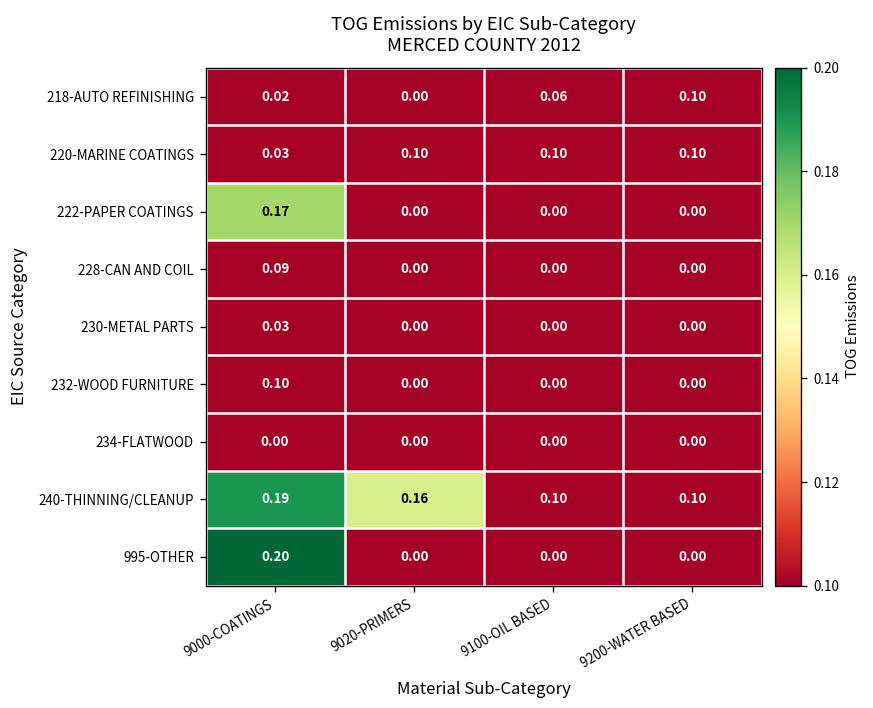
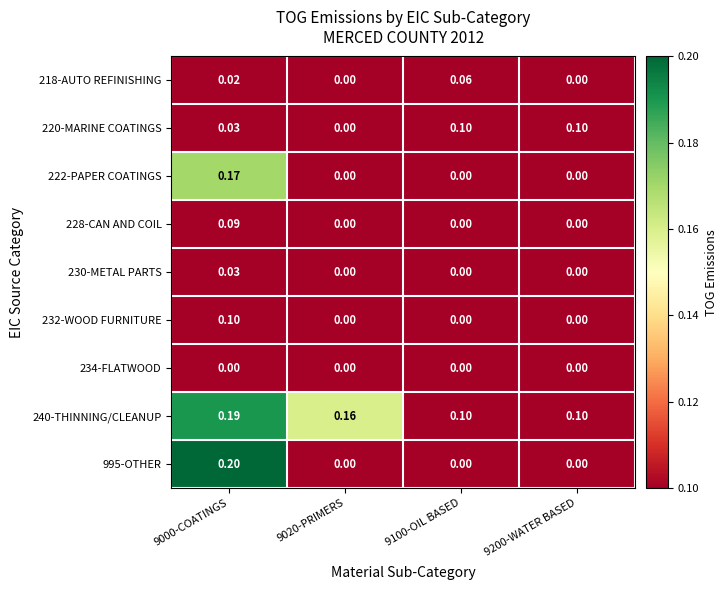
  {
    "218-AUTO REFINISHING": {
      "9000-COATINGS": 0.02,
      "9020-PRIMERS": 0.00,
      "9100-OIL BASED": 0.06,
-     "9200-WATER BASED": 0.10
+     "9200-WATER BASED": 0.00
    },
    "220-MARINE COATINGS": {
      "9000-COATINGS": 0.03,
-     "9020-PRIMERS": 0.10,
+     "9020-PRIMERS": 0.00,
      "9100-OIL BASED": 0.10,
      "9200-WATER BASED": 0.10
    },
    "222-PAPER COATINGS": {
      "9000-COATINGS": 0.17,
      "9020-PRIMERS": 0.00,
      "9100-OIL BASED": 0.00,
      "9200-WATER BASED": 0.00
    },
    "228-CAN AND COIL": {
      "9000-COATINGS": 0.09,
      "9020-PRIMERS": 0.00,
      "9100-OIL BASED": 0.00,
      "9200-WATER BASED": 0.00
    },
    "230-METAL PARTS": {
      "9000-COATINGS": 0.03,
      "9020-PRIMERS": 0.00,
      "9100-OIL BASED": 0.00,
      "9200-WATER BASED": 0.00
    },
    "232-WOOD FURNITURE": {
      "9000-COATINGS": 0.10,
      "9020-PRIMERS": 0.00,
      "9100-OIL BASED": 0.00,
      "9200-WATER BASED": 0.00
    },
    "234-FLATWOOD": {
      "9000-COATINGS": 0.00,
      "9020-PRIMERS": 0.00,
      "9100-OIL BASED": 0.00,
      "9200-WATER BASED": 0.00
    },
    "240-THINNING/CLEANUP": {
      "9000-COATINGS": 0.19,
      "9020-PRIMERS": 0.16,
      "9100-OIL BASED": 0.10,
      "9200-WATER BASED": 0.10
    },
    "995-OTHER": {
      "9000-COATINGS": 0.20,
      "9020-PRIMERS": 0.00,
      "9100-OIL BASED": 0.00,
      "9200-WATER BASED": 0.00
    }
  }
